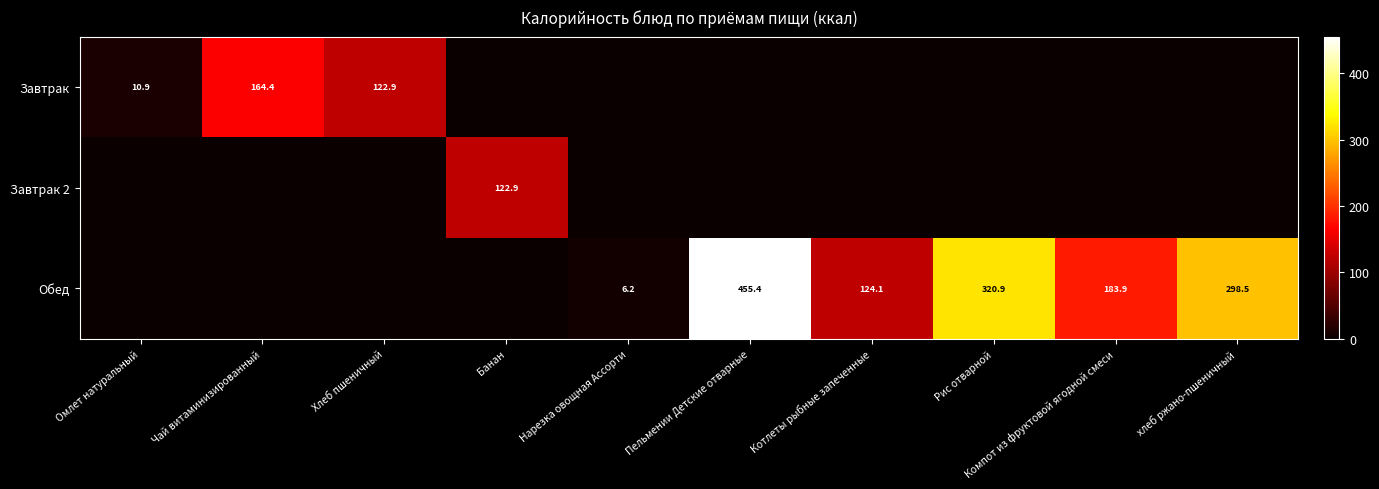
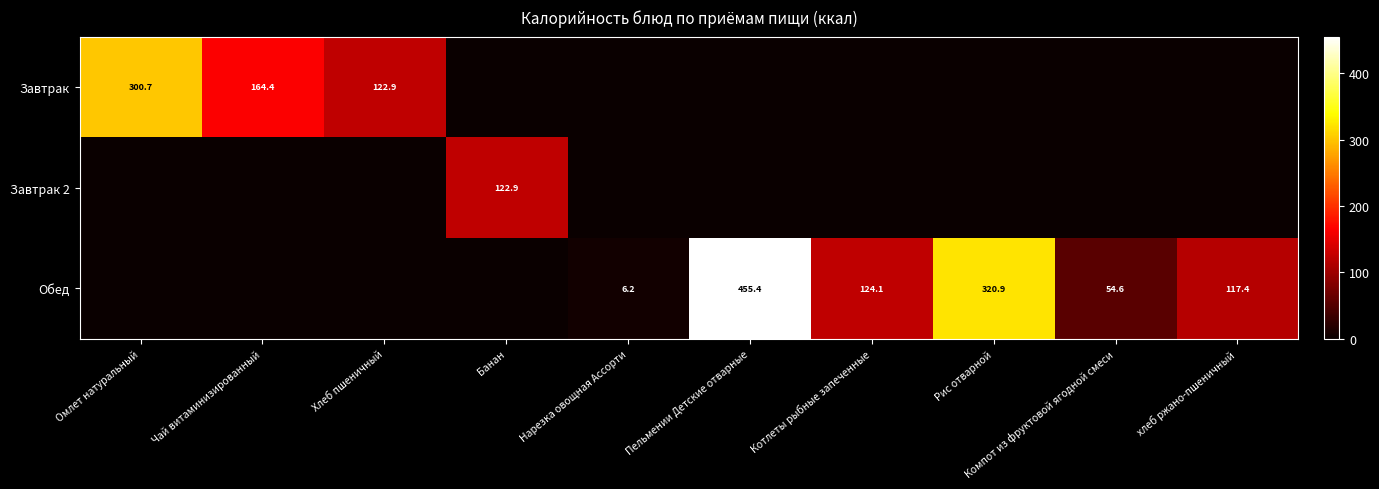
  {
    "Завтрак": {
-     "Омлет натуральный": 10.9,
+     "Омлет натуральный": 300.7,
      "Чай витаминизированный": 164.4,
      "Хлеб пшеничный": 122.9
    },
    "Завтрак 2": {
      "Банан": 122.9
    },
    "Обед": {
      "Нарезка овощная Ассорти": 6.2,
      "Пельмении Детские отварные": 455.4,
      "Котлеты рыбные запеченные": 124.1,
      "Рис отварной": 320.9,
-     "Компот из фруктовой ягодной смеси": 183.9,
-     "хлеб ржано-пшеничный": 298.5
+     "Компот из фруктовой ягодной смеси": 54.6,
+     "хлеб ржано-пшеничный": 117.4
    }
  }
